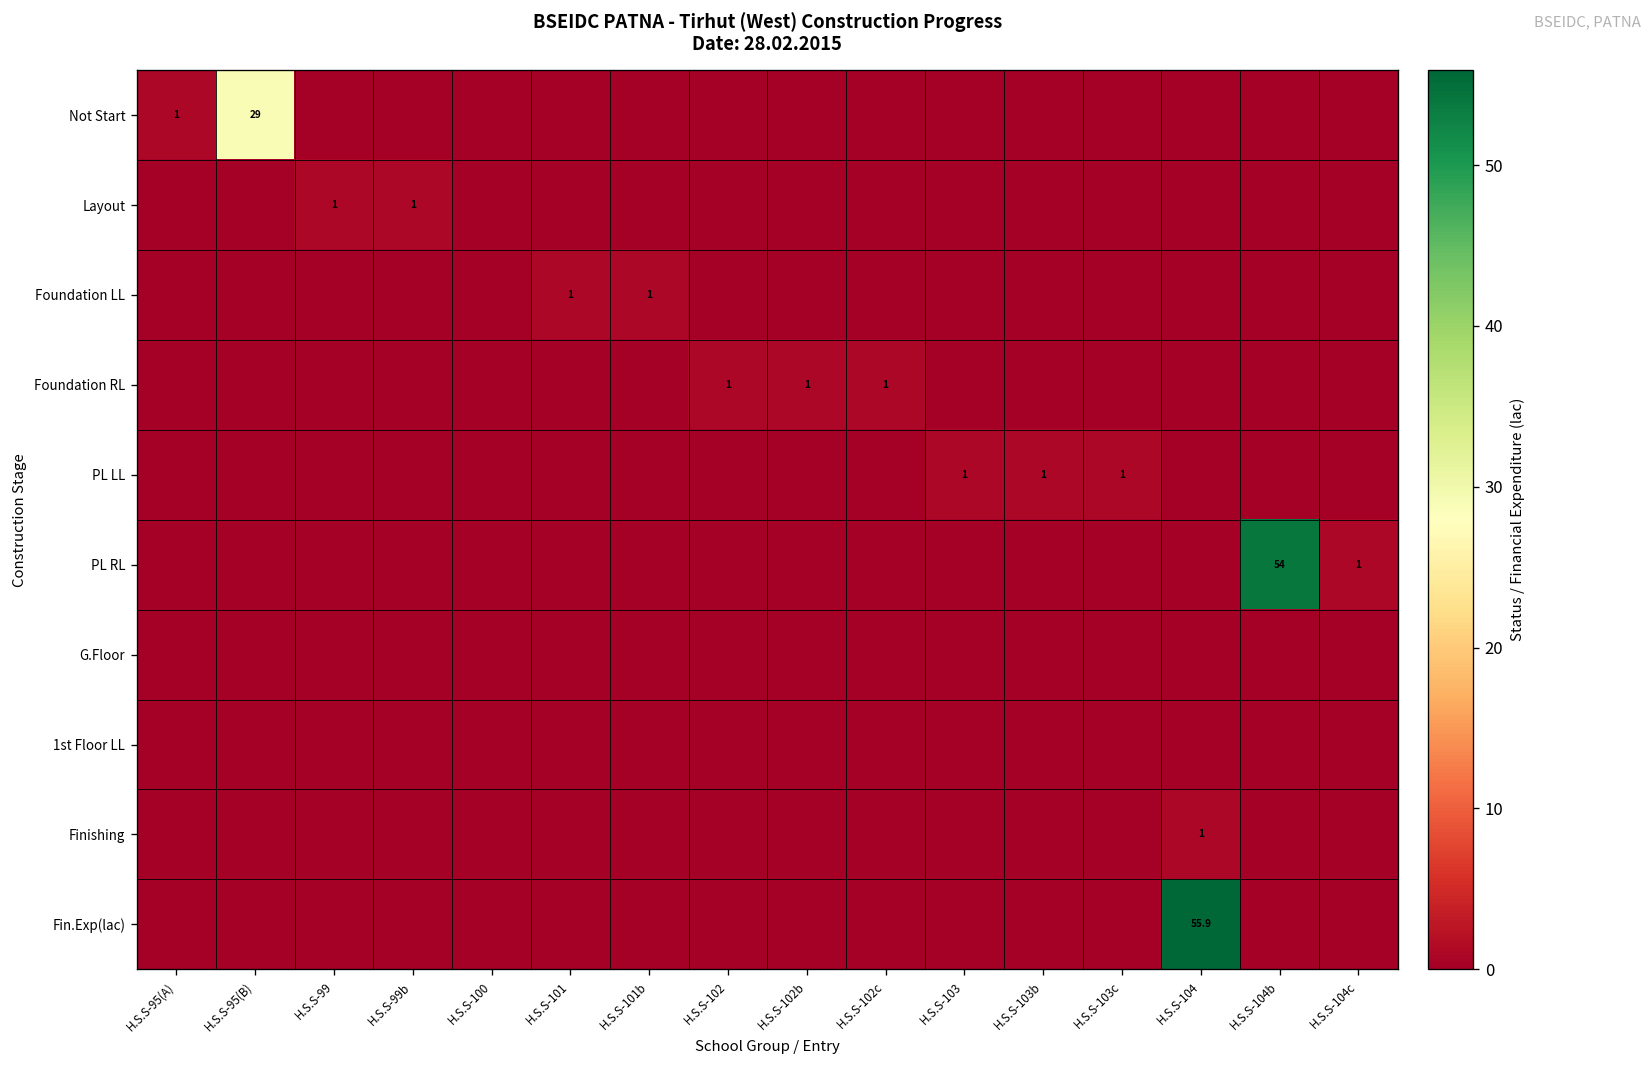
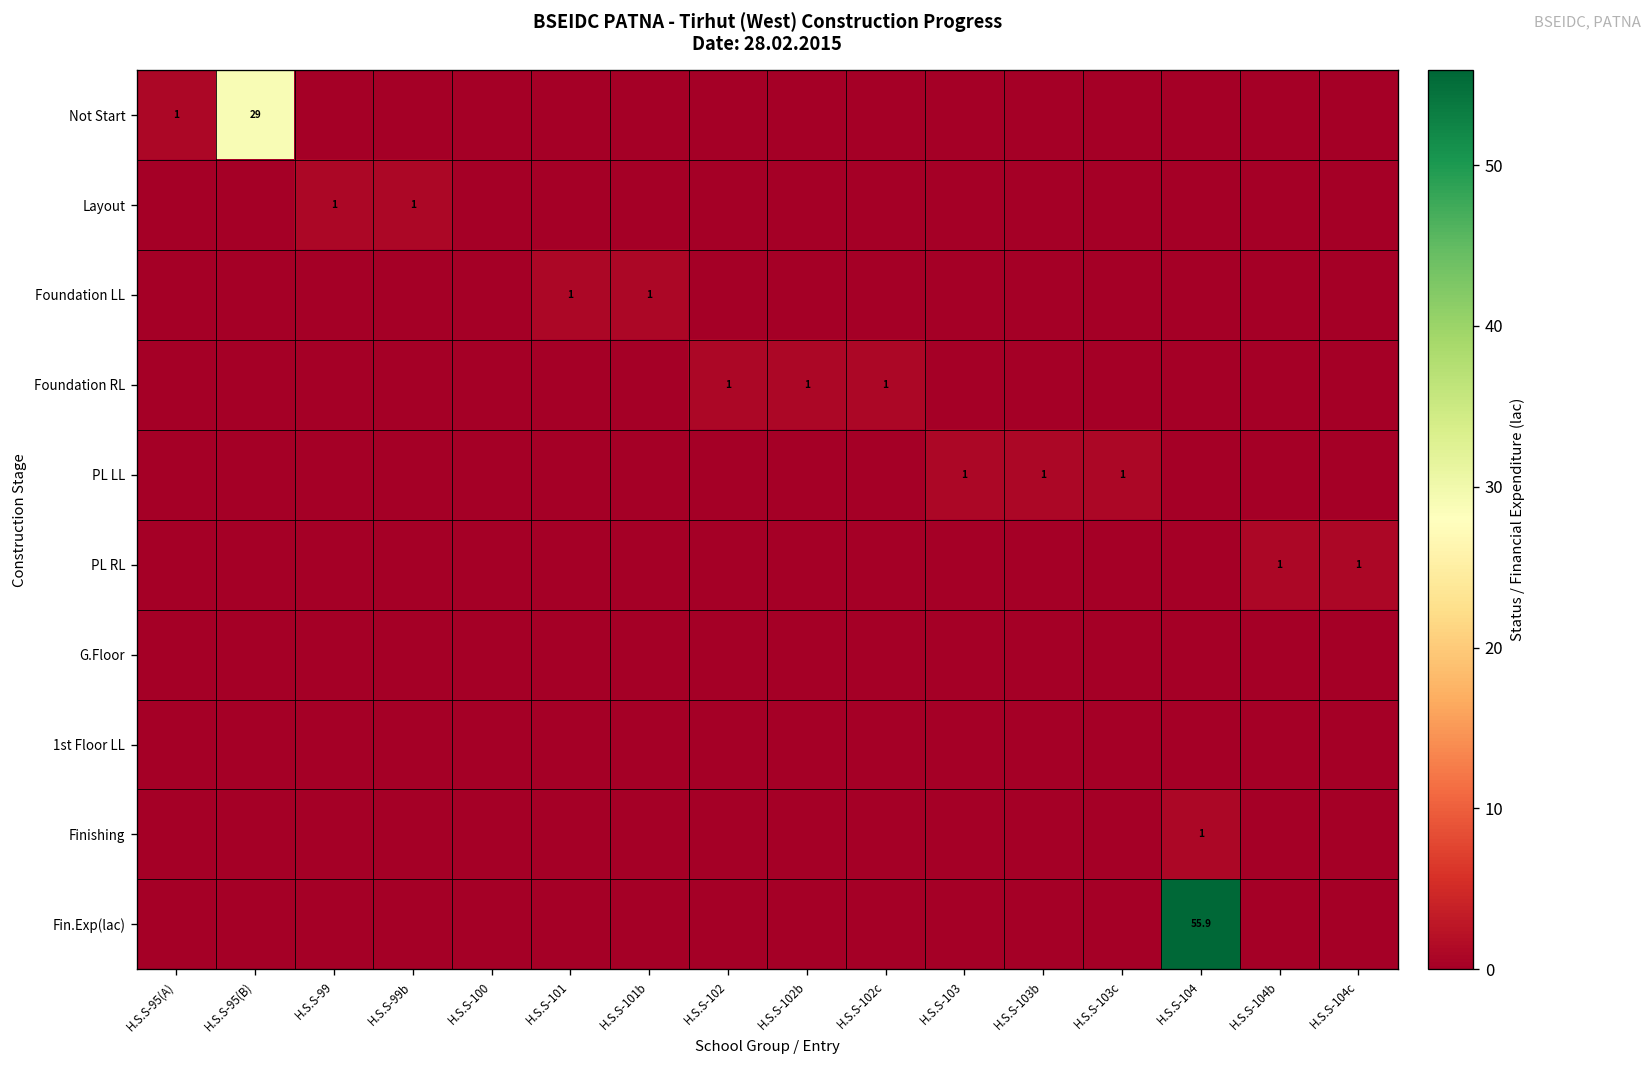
  {
    "Not Start": {
      "H.S.S-95(A)": 1,
      "H.S.S-95(B)": 29
    },
    "Layout": {
      "H.S.S-99": 1,
      "H.S.S-99b": 1
    },
    "Foundation LL": {
      "H.S.S-101": 1,
      "H.S.S-101b": 1
    },
    "Foundation RL": {
      "H.S.S-102": 1,
      "H.S.S-102b": 1,
      "H.S.S-102c": 1
    },
    "PL LL": {
      "H.S.S-103": 1,
      "H.S.S-103b": 1,
      "H.S.S-103c": 1
    },
    "PL RL": {
-     "H.S.S-104b": 54,
+     "H.S.S-104b": 1,
      "H.S.S-104c": 1
    },
    "Finishing": {
      "H.S.S-104": 1
    },
    "Fin.Exp(lac)": {
      "H.S.S-104": 55.9
    }
  }
